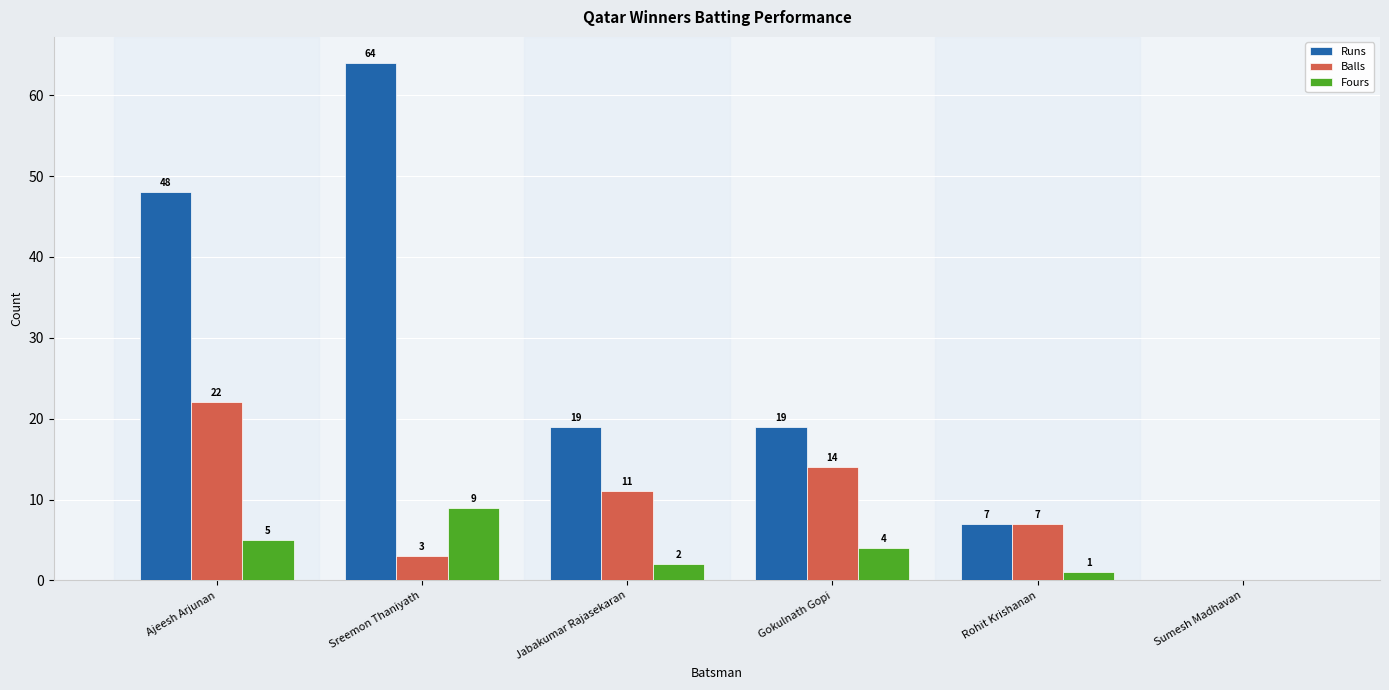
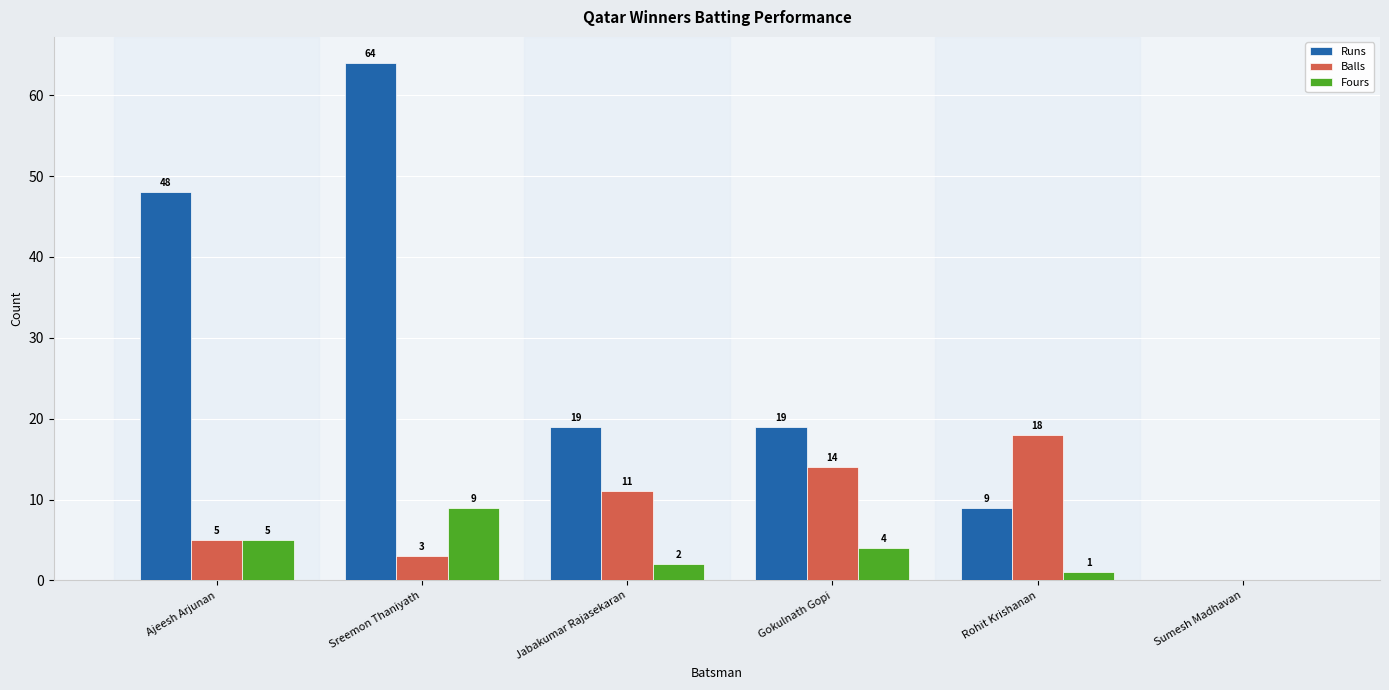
  {
    "Runs": {
      "Ajeesh Arjunan": 48,
      "Sreemon Thaniyath": 64,
      "Jabakumar Rajasekaran": 19,
      "Gokulnath Gopi": 19,
-     "Rohit Krishanan": 7
+     "Rohit Krishanan": 9
    },
    "Balls": {
-     "Ajeesh Arjunan": 22,
+     "Ajeesh Arjunan": 5,
      "Sreemon Thaniyath": 3,
      "Jabakumar Rajasekaran": 11,
      "Gokulnath Gopi": 14,
-     "Rohit Krishanan": 7
+     "Rohit Krishanan": 18
    },
    "Fours": {
      "Ajeesh Arjunan": 5,
      "Sreemon Thaniyath": 9,
      "Jabakumar Rajasekaran": 2,
      "Gokulnath Gopi": 4,
      "Rohit Krishanan": 1
    }
  }
